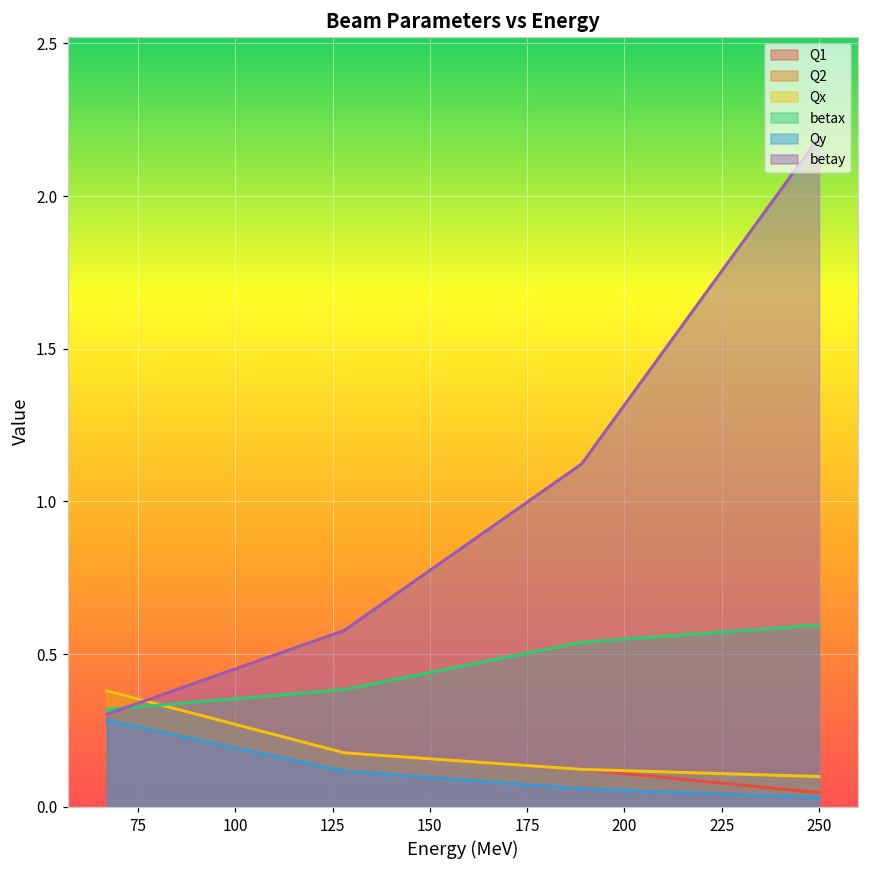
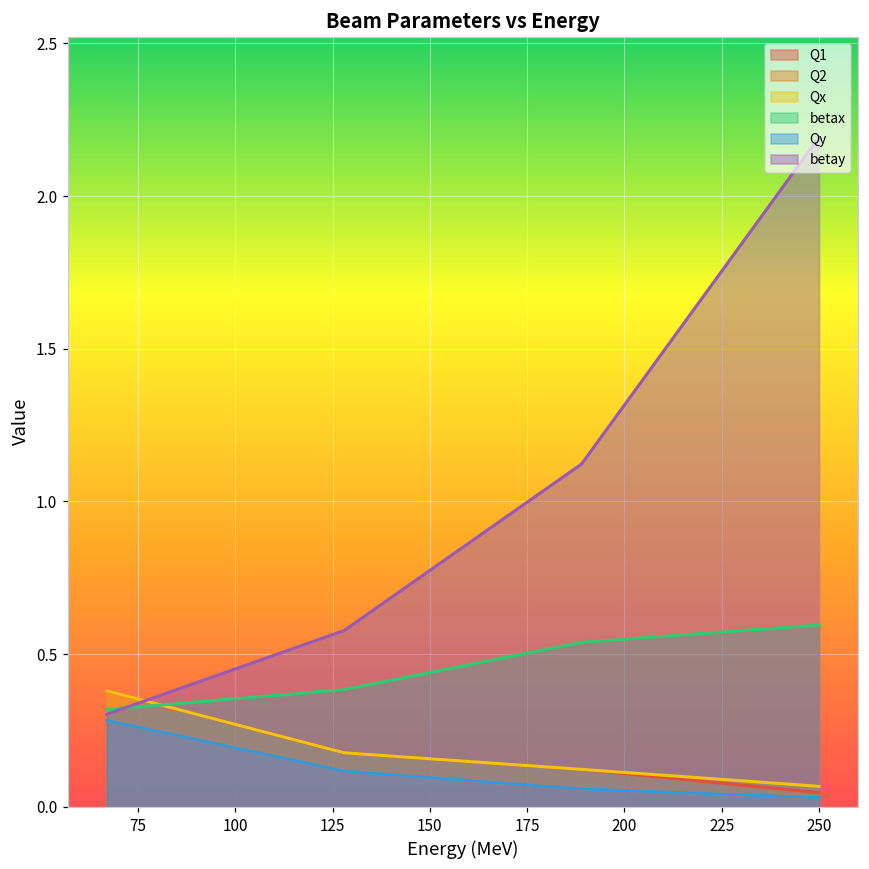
  {
    "Q1": {
      "250": 0.05
    },
    "Qy": {
      "250": 0.03
    },
    "Qx": {
-     "250": 0.10
+     "250": 0.07
    },
    "betax": {
      "250": 0.60
    }
  }
